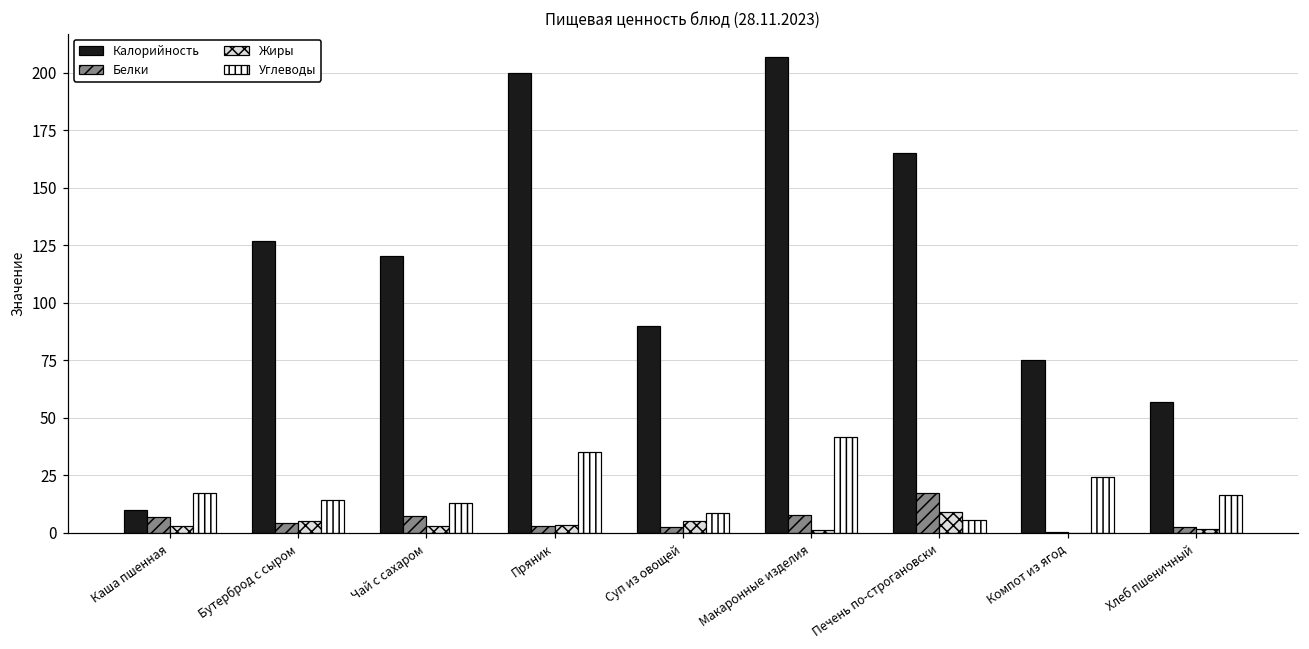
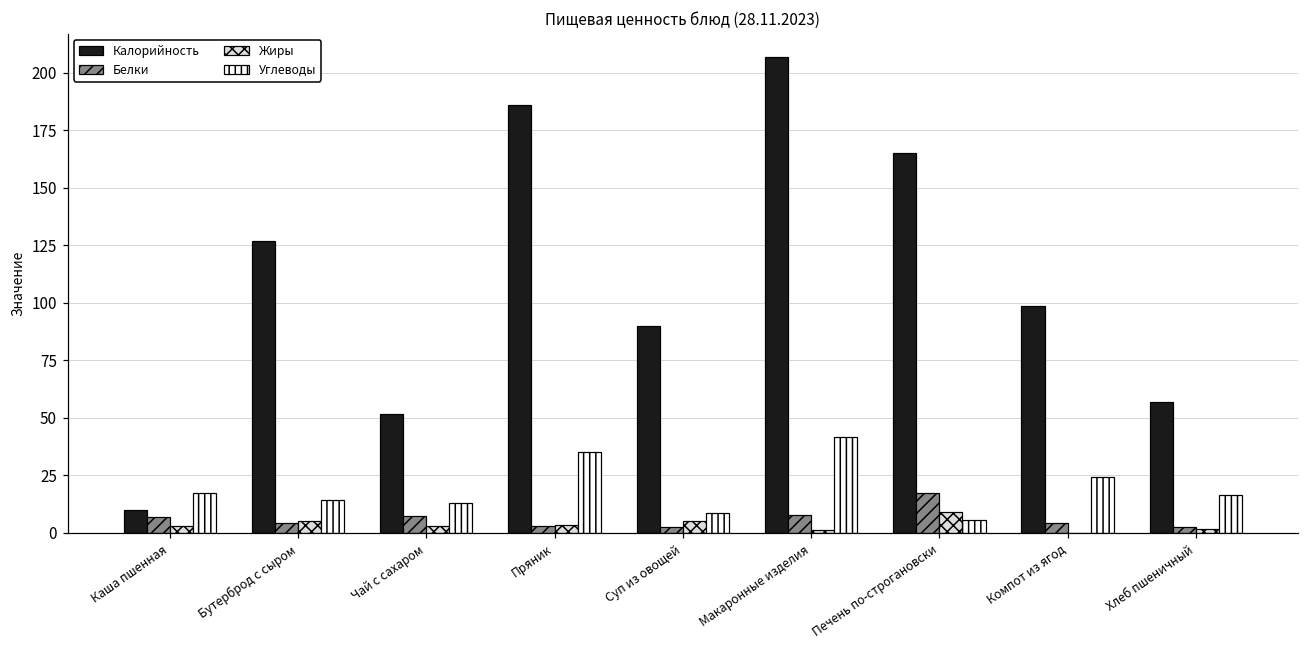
  {
    "Калорийность": {
      "Каша пшенная": 10,
      "Бутерброд с сыром": 127,
-     "Чай с сахаром": 120,
-     "Пряник": 200,
+     "Чай с сахаром": 52,
+     "Пряник": 186,
      "Суп из овощей": 90,
      "Макаронные изделия": 207,
      "Печень по-строгановски": 165,
-     "Компот из ягод": 75,
+     "Компот из ягод": 99,
      "Хлеб пшеничный": 57
    },
    "Белки": {
      "Каша пшенная": 7,
      "Бутерброд с сыром": 4,
      "Чай с сахаром": 8,
      "Пряник": 3,
      "Суп из овощей": 3,
      "Макаронные изделия": 8,
      "Печень по-строгановски": 17,
-     "Компот из ягод": 0,
+     "Компот из ягод": 4,
      "Хлеб пшеничный": 3
    }
  }
